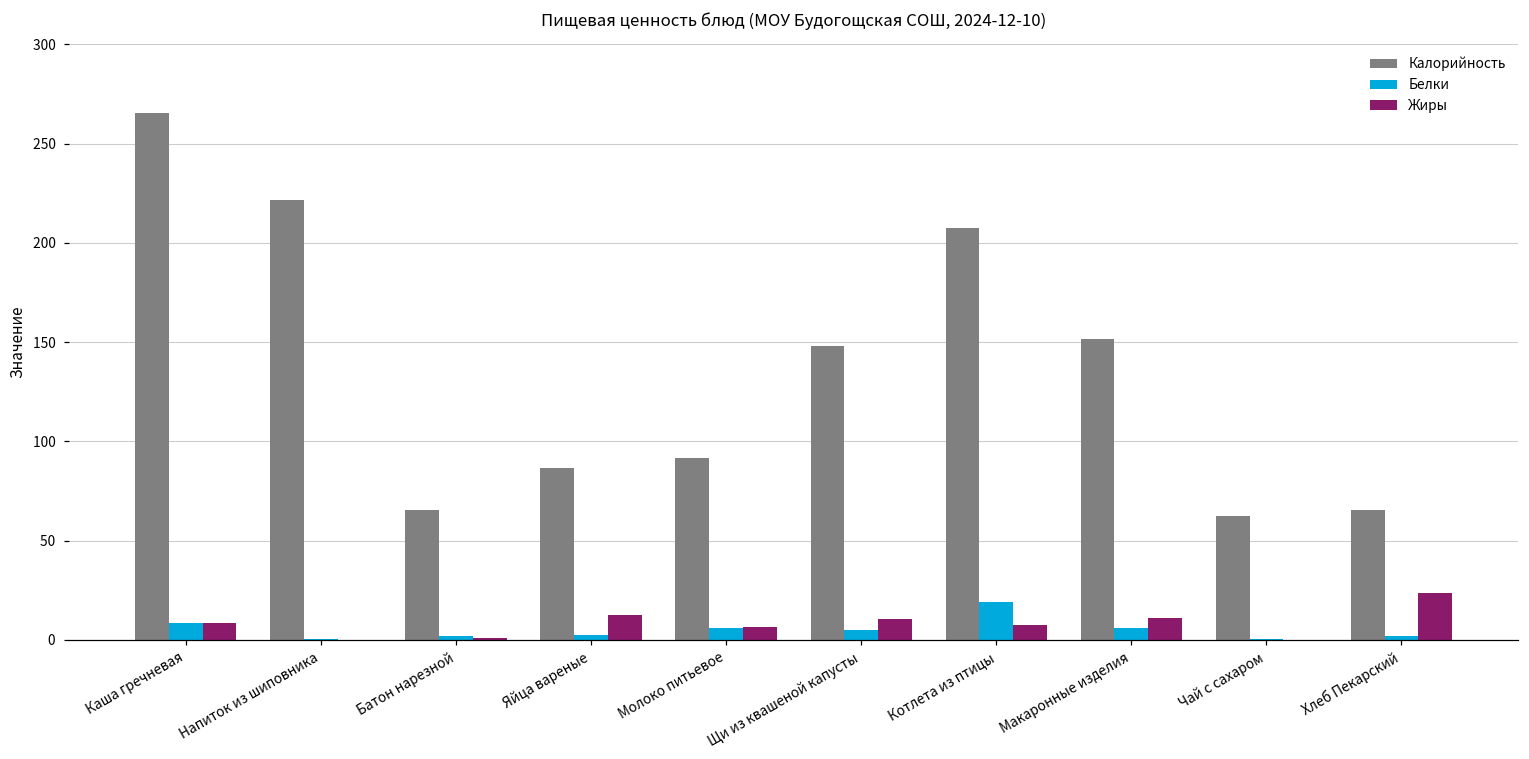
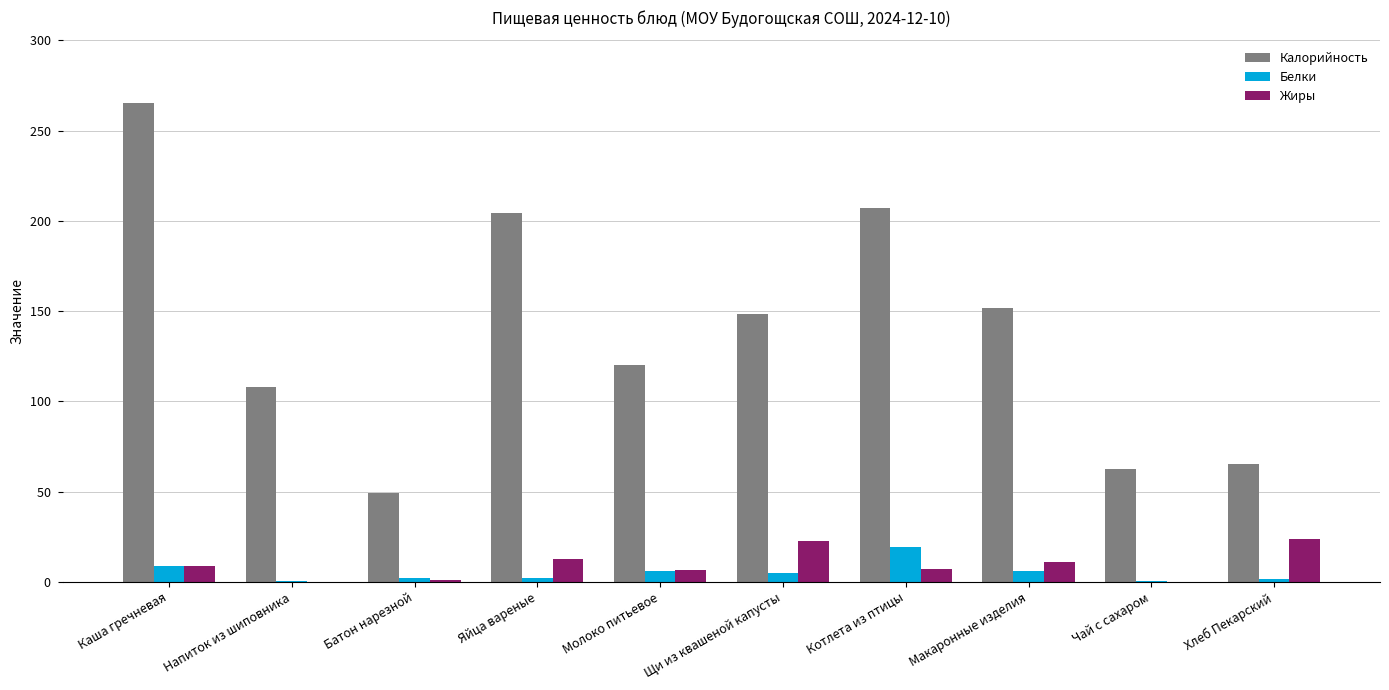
  {
    "Калорийность": {
      "Каша гречневая": 266,
-     "Напиток из шиповника": 222,
-     "Батон нарезной": 66,
-     "Яйца вареные": 87,
-     "Молоко питьевое": 92,
+     "Напиток из шиповника": 108,
+     "Батон нарезной": 49,
+     "Яйца вареные": 205,
+     "Молоко питьевое": 120,
      "Щи из квашеной капусты": 148,
      "Котлета из птицы": 207,
      "Макаронные изделия": 152,
      "Чай с сахаром": 63,
      "Хлеб Пекарский": 65
    },
    "Белки": {
      "Каша гречневая": 9,
      "Батон нарезной": 2,
      "Яйца вареные": 2,
      "Молоко питьевое": 6,
      "Щи из квашеной капусты": 5,
      "Котлета из птицы": 19,
      "Макаронные изделия": 6,
      "Хлеб Пекарский": 2
    },
    "Жиры": {
      "Каша гречневая": 9,
      "Напиток из шиповника": 0,
      "Яйца вареные": 12,
      "Молоко питьевое": 6,
-     "Щи из квашеной капусты": 10,
+     "Щи из квашеной капусты": 23,
      "Котлета из птицы": 7,
      "Макаронные изделия": 11,
      "Чай с сахаром": 0,
      "Хлеб Пекарский": 24
    }
  }
